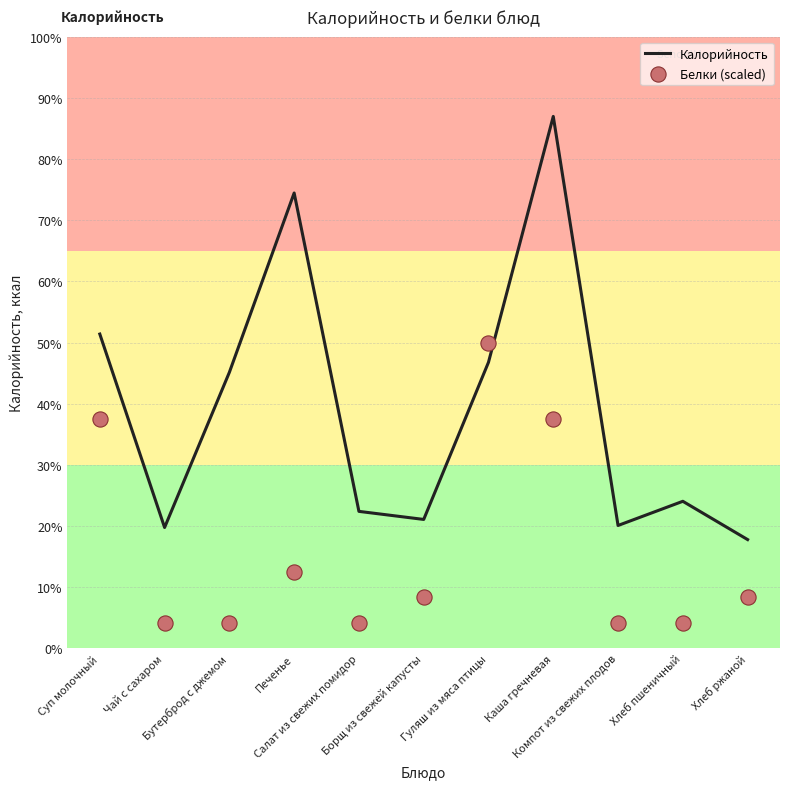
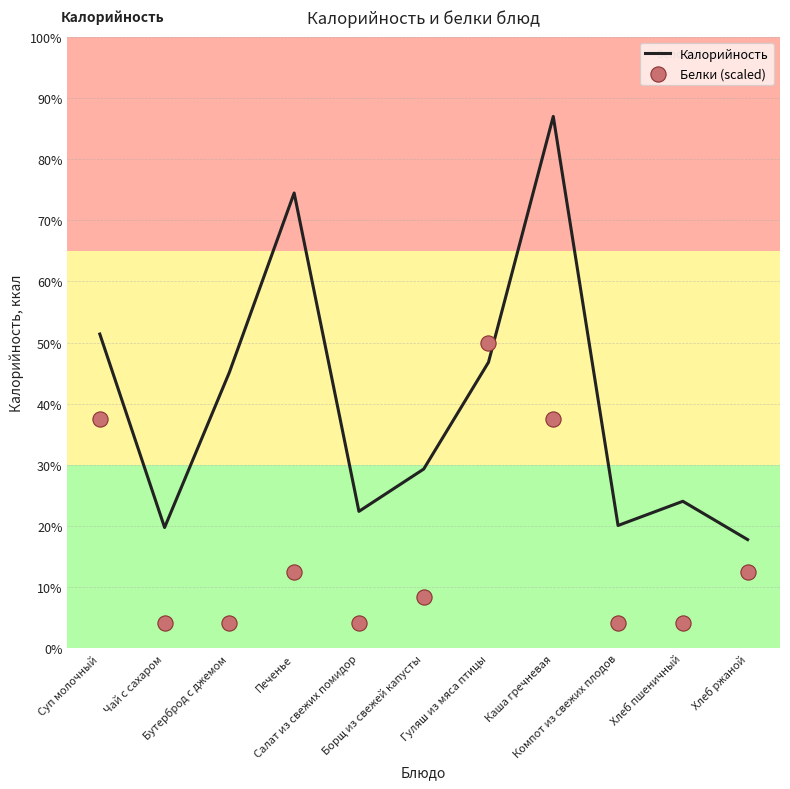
  {
    "Калорийность": {
      "Суп молочный": "51%",
      "Чай с сахаром": "20%",
      "Бутерброд с джемом": "45%",
      "Печенье": "74%",
      "Салат из свежих помидор": "22%",
-     "Борщ из свежей капусты": "21%",
+     "Борщ из свежей капусты": "29%",
      "Гуляш из мяса птицы": "47%",
      "Каша гречневая": "87%",
      "Компот из свежих плодов": "20%",
      "Хлеб пшеничный": "24%",
      "Хлеб ржаной": "18%"
    },
    "Белки (scaled)": {
-     "Хлеб ржаной": "8%"
+     "Хлеб ржаной": "13%"
    }
  }
